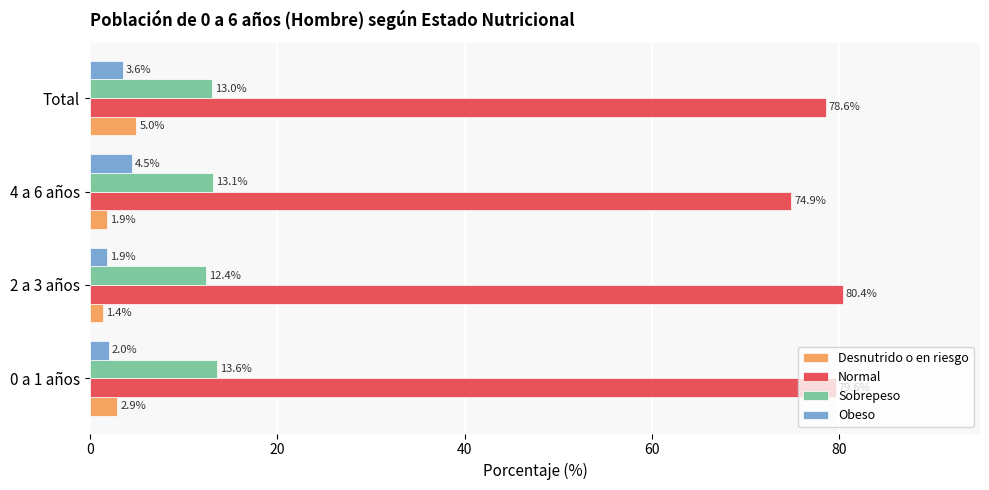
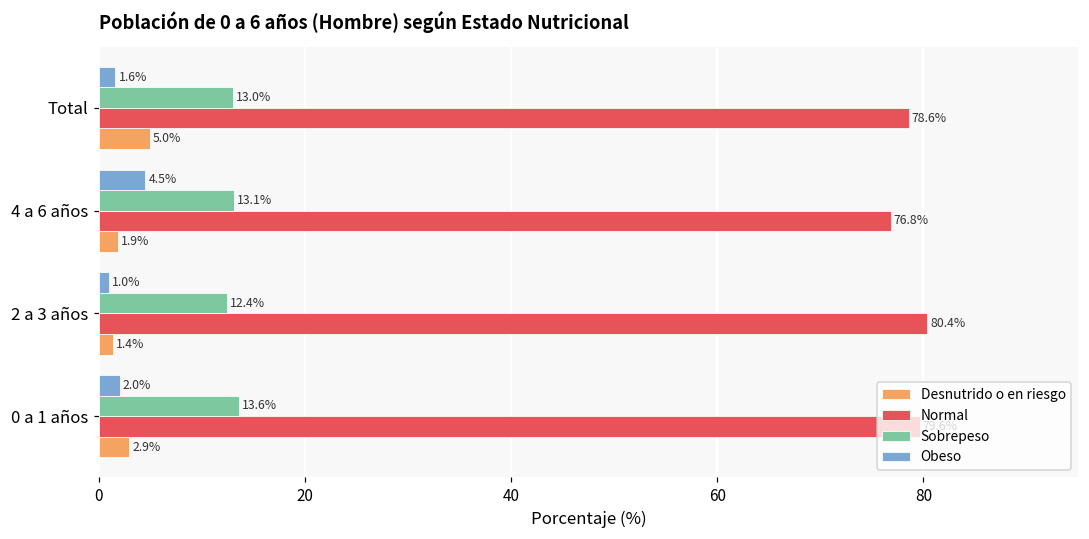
  {
    "Desnutrido o en riesgo": {
      "Total": "5.0%",
      "4 a 6 años": "1.9%",
      "2 a 3 años": "1.4%",
      "0 a 1 años": "2.9%"
    },
    "Normal": {
      "Total": "78.6%",
-     "4 a 6 años": "74.9%",
+     "4 a 6 años": "76.8%",
      "2 a 3 años": "80.4%"
    },
    "Sobrepeso": {
      "Total": "13.0%",
      "4 a 6 años": "13.1%",
      "2 a 3 años": "12.4%",
      "0 a 1 años": "13.6%"
    },
    "Obeso": {
-     "Total": "3.6%",
+     "Total": "1.6%",
      "4 a 6 años": "4.5%",
-     "2 a 3 años": "1.9%",
+     "2 a 3 años": "1.0%",
      "0 a 1 años": "2.0%"
    }
  }
